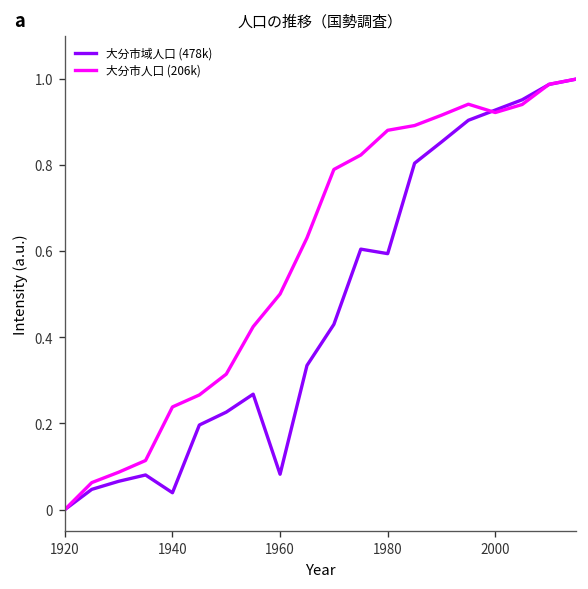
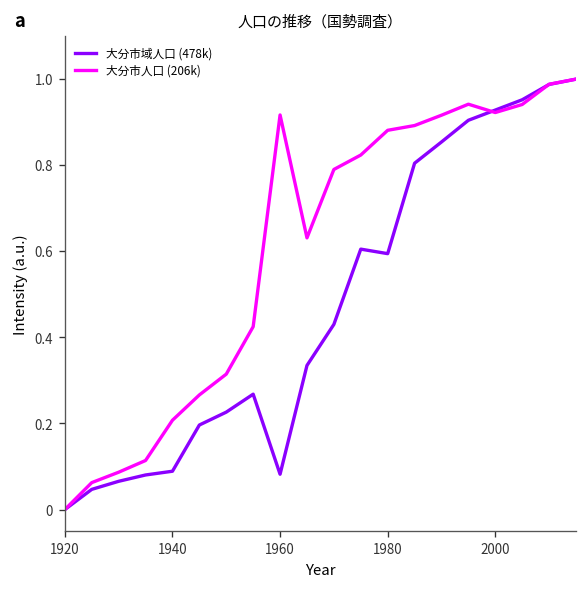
  {
    "大分市域人口 (478k)": {
-     "1940": 0.04,
+     "1940": 0.09,
      "1960": 0.08,
      "1980": 0.59
    },
    "大分市人口 (206k)": {
-     "1940": 0.24,
-     "1960": 0.50,
+     "1940": 0.21,
+     "1960": 0.92,
      "1980": 0.88
    }
  }
